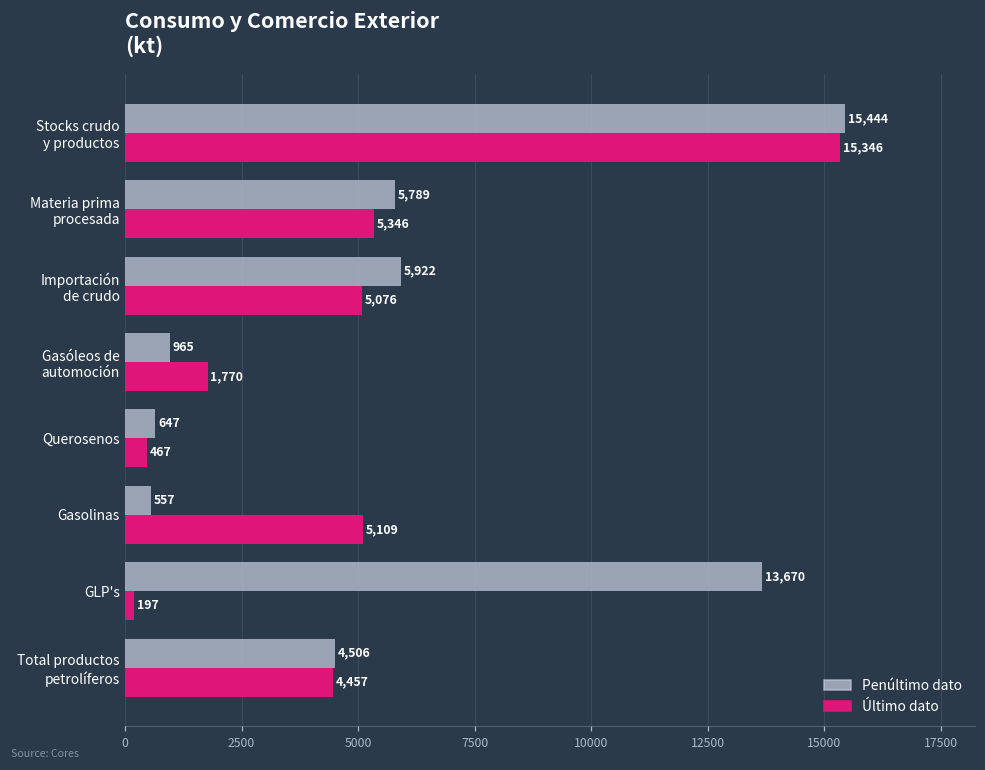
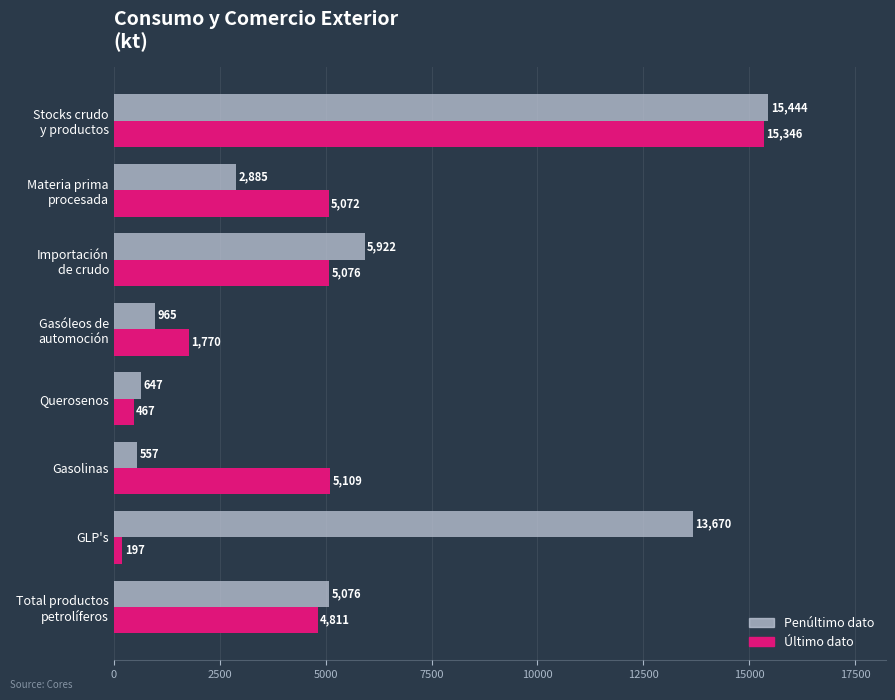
  {
    "Penúltimo dato": {
      "Stocks crudo y productos": "15,444",
-     "Materia prima procesada": "5,789",
+     "Materia prima procesada": "2,885",
      "Importación de crudo": "5,922",
      "Gasóleos de automoción": "965",
      "Querosenos": "647",
      "Gasolinas": "557",
      "GLP's": "13,670",
-     "Total productos petrolíferos": "4,506"
+     "Total productos petrolíferos": "5,076"
    },
    "Último dato": {
      "Stocks crudo y productos": "15,346",
-     "Materia prima procesada": "5,346",
+     "Materia prima procesada": "5,072",
      "Importación de crudo": "5,076",
      "Gasóleos de automoción": "1,770",
      "Querosenos": "467",
      "Gasolinas": "5,109",
      "GLP's": "197",
-     "Total productos petrolíferos": "4,457"
+     "Total productos petrolíferos": "4,811"
    }
  }
